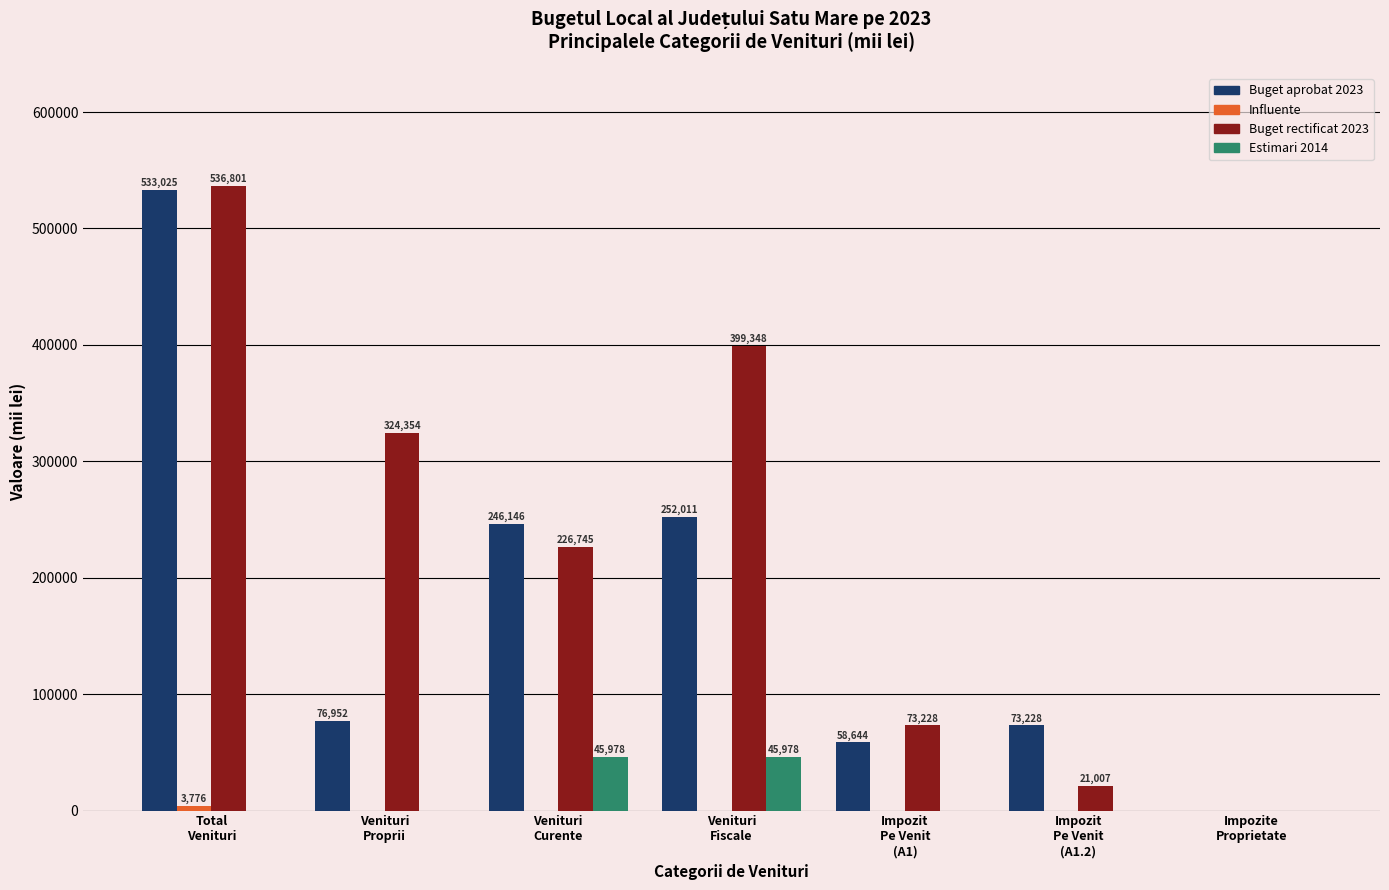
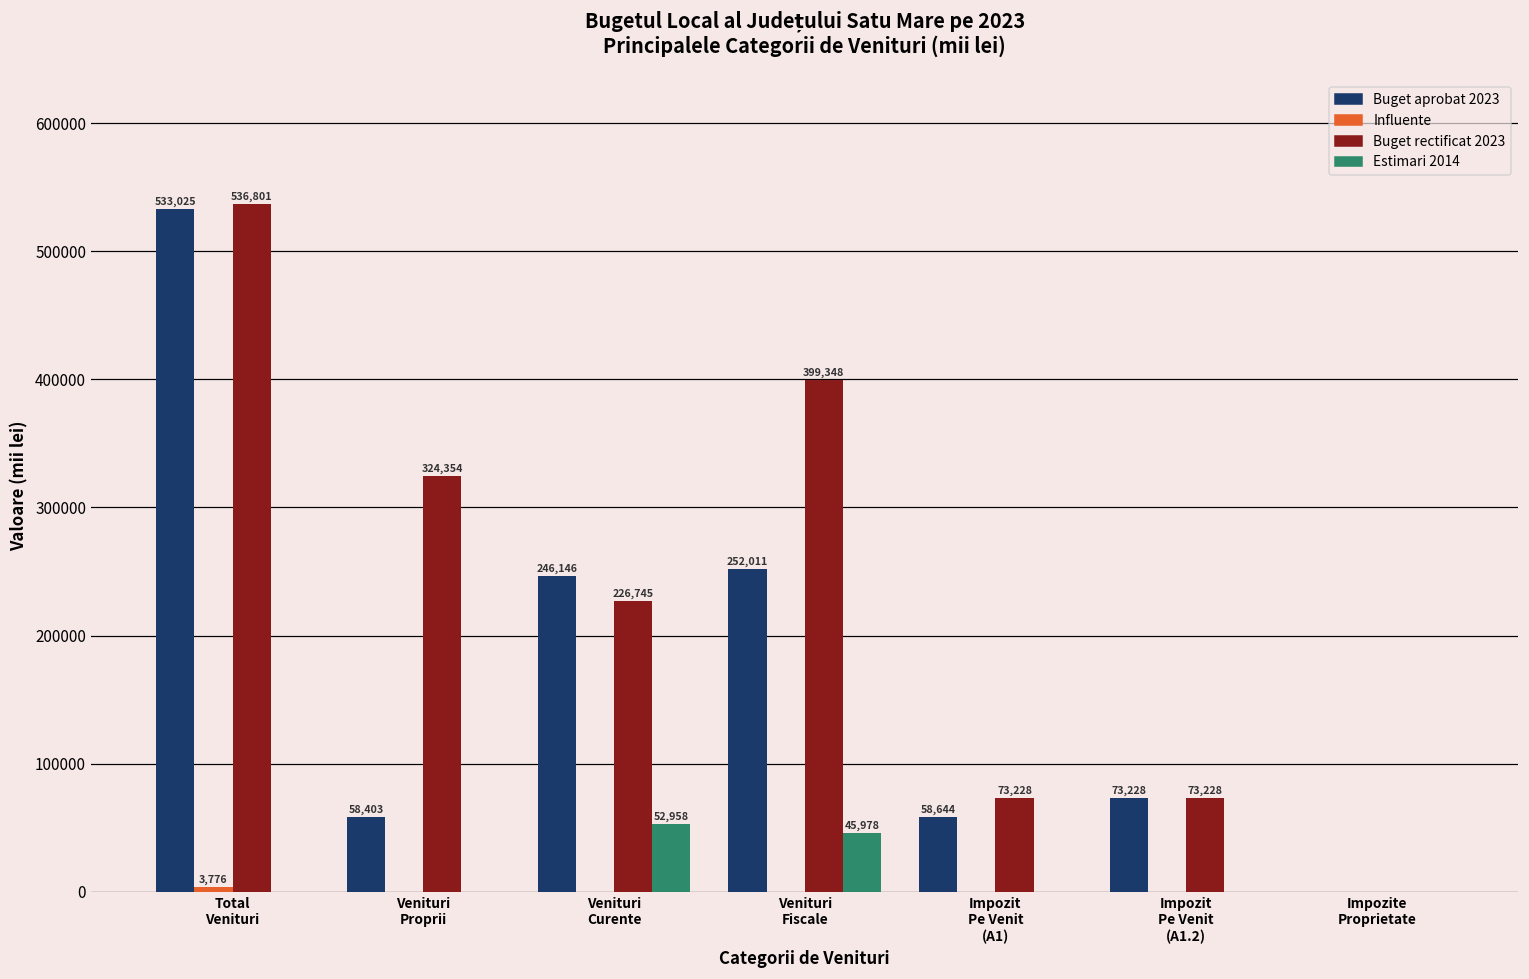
  {
    "Buget aprobat 2023": {
      "Total Venituri": "533,025",
-     "Venituri Proprii": "76,952",
+     "Venituri Proprii": "58,403",
      "Venituri Curente": "246,146",
      "Venituri Fiscale": "252,011",
      "Impozit Pe Venit (A1)": "58,644",
      "Impozit Pe Venit (A1.2)": "73,228"
    },
    "Influente": {
      "Total Venituri": "3,776"
    },
    "Buget rectificat 2023": {
      "Total Venituri": "536,801",
      "Venituri Proprii": "324,354",
      "Venituri Curente": "226,745",
      "Venituri Fiscale": "399,348",
      "Impozit Pe Venit (A1)": "73,228",
-     "Impozit Pe Venit (A1.2)": "21,007"
+     "Impozit Pe Venit (A1.2)": "73,228"
    },
    "Estimari 2014": {
-     "Venituri Curente": "45,978",
+     "Venituri Curente": "52,958",
      "Venituri Fiscale": "45,978"
    }
  }
